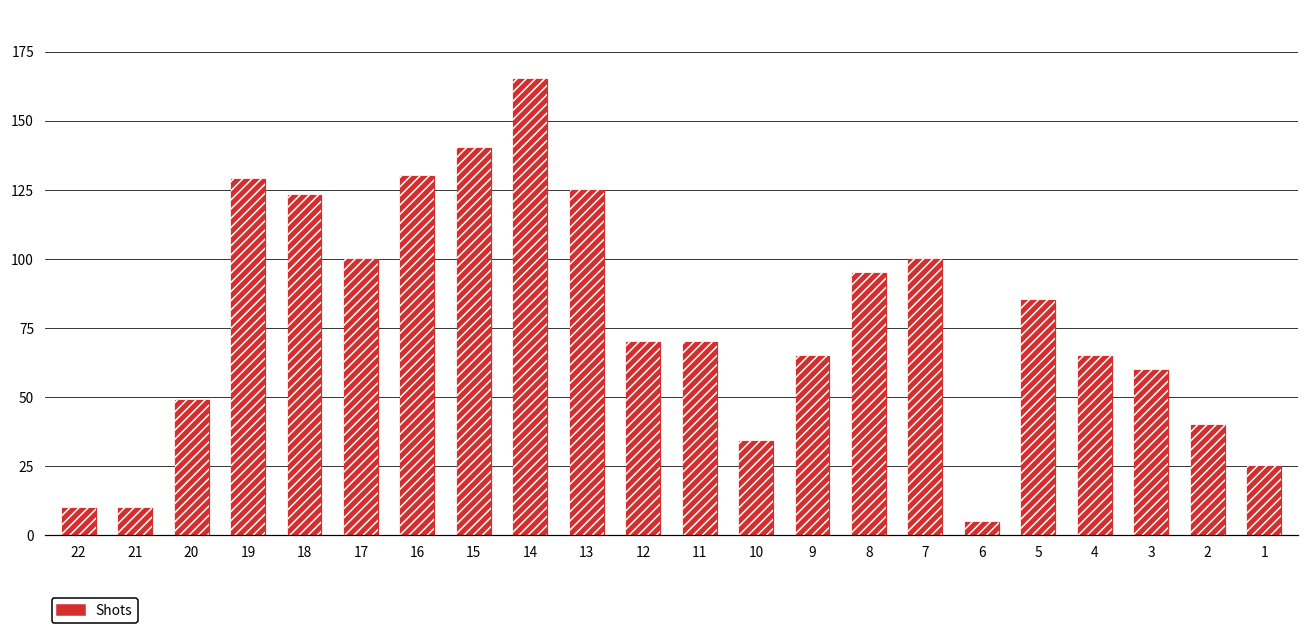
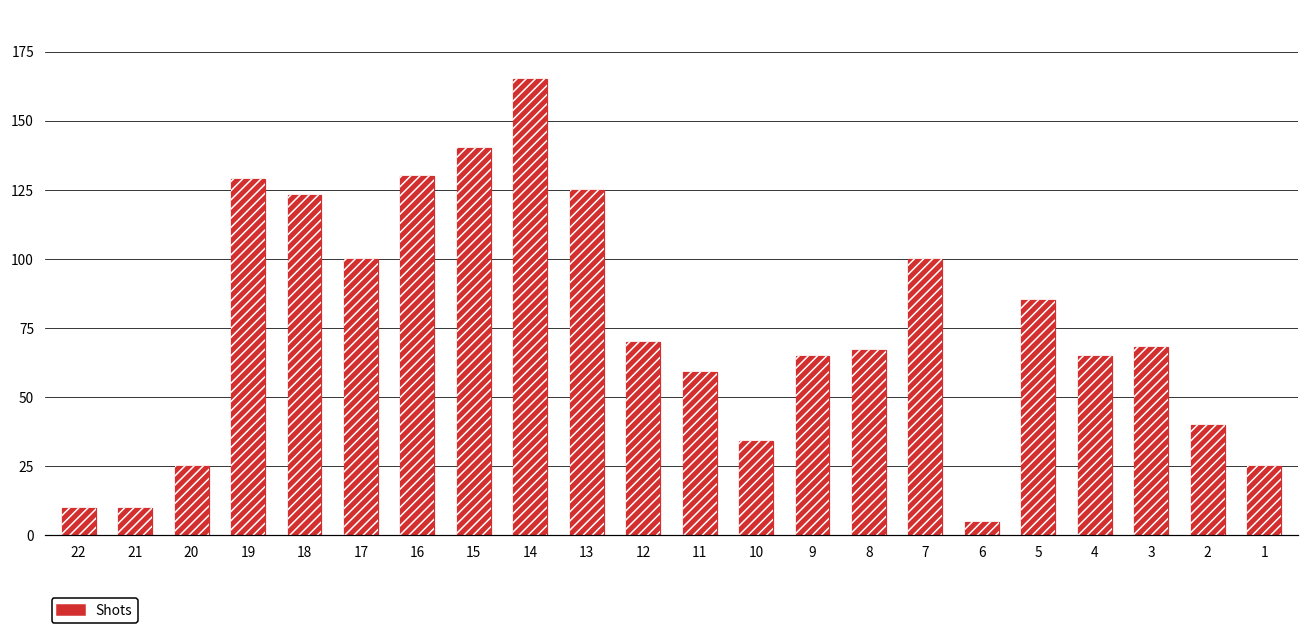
  {
    "22": 10,
    "21": 10,
-   "20": 49,
+   "20": 25,
    "19": 129,
    "18": 123,
    "17": 100,
    "16": 130,
    "15": 140,
    "14": 165,
    "13": 125,
    "12": 70,
-   "11": 70,
+   "11": 59,
    "10": 34,
    "9": 65,
-   "8": 95,
+   "8": 67,
    "7": 100,
    "6": 5,
    "5": 85,
    "4": 65,
-   "3": 60,
+   "3": 68,
    "2": 40,
    "1": 25
  }
